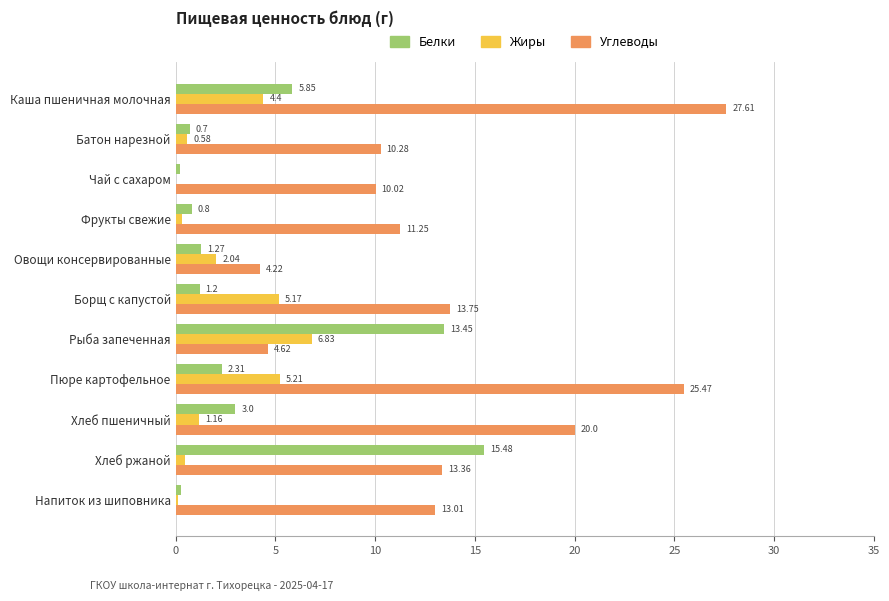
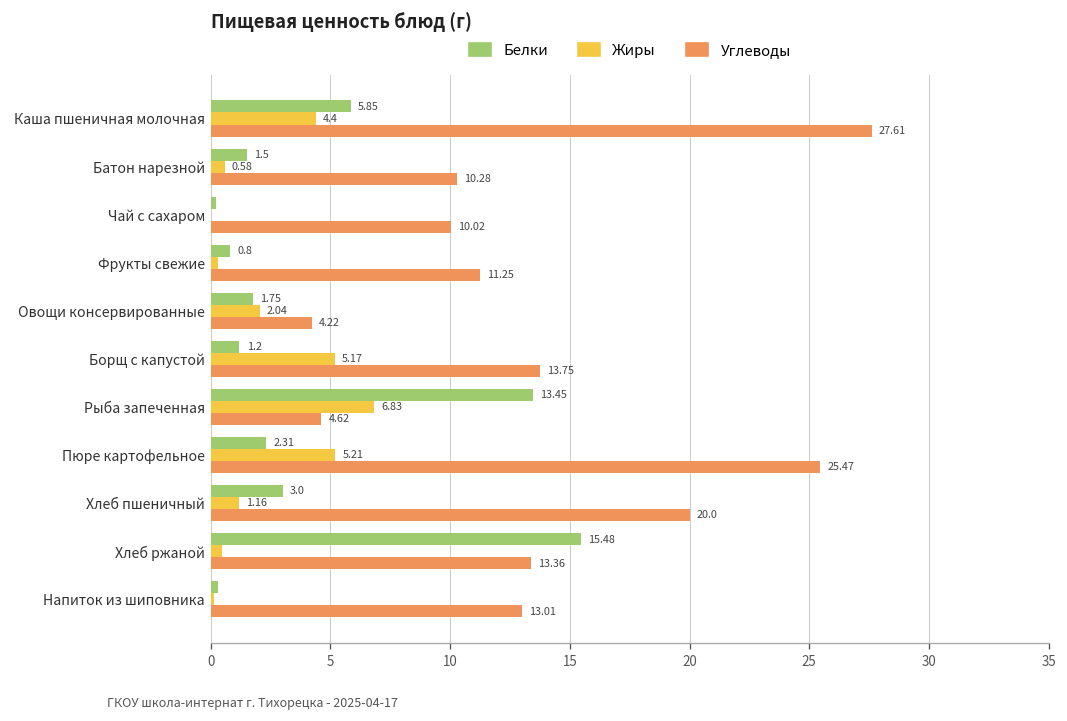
  {
    "Белки": {
      "Каша пшеничная молочная": 5.85,
-     "Батон нарезной": 0.7,
+     "Батон нарезной": 1.5,
      "Фрукты свежие": 0.8,
-     "Овощи консервированные": 1.27,
+     "Овощи консервированные": 1.75,
      "Борщ с капустой": 1.2,
      "Рыба запеченная": 13.45,
      "Пюре картофельное": 2.31,
      "Хлеб пшеничный": 3.0,
      "Хлеб ржаной": 15.48
    }
  }
